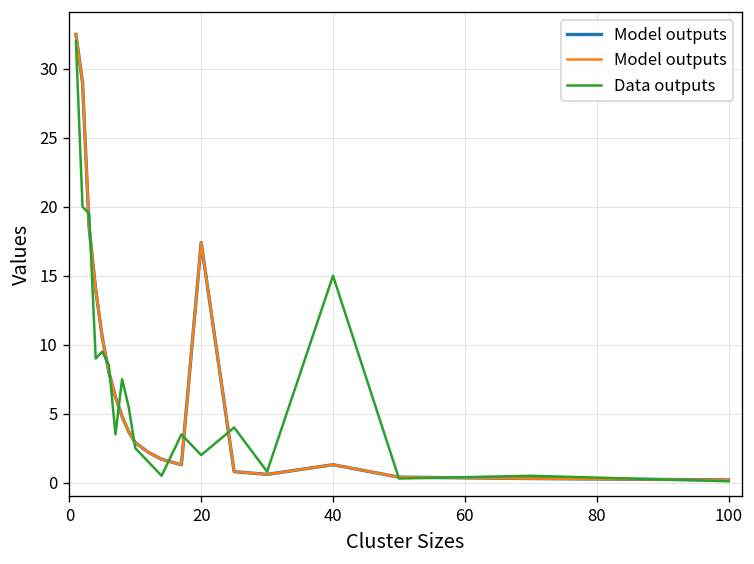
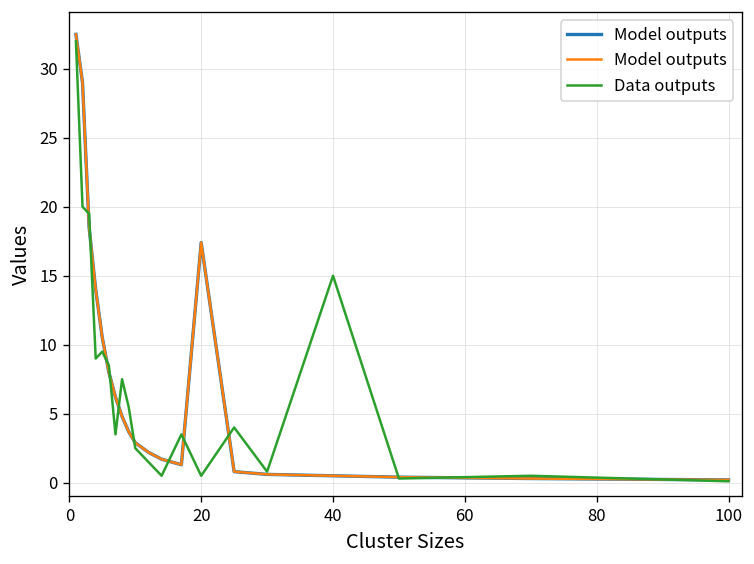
  {
    "Model outputs": {
      "20": 17.4,
-     "40": 1.3
+     "40": 0.5
    },
    "Data outputs": {
-     "20": 2.0,
+     "20": 0.5,
      "40": 15.0
    }
  }
